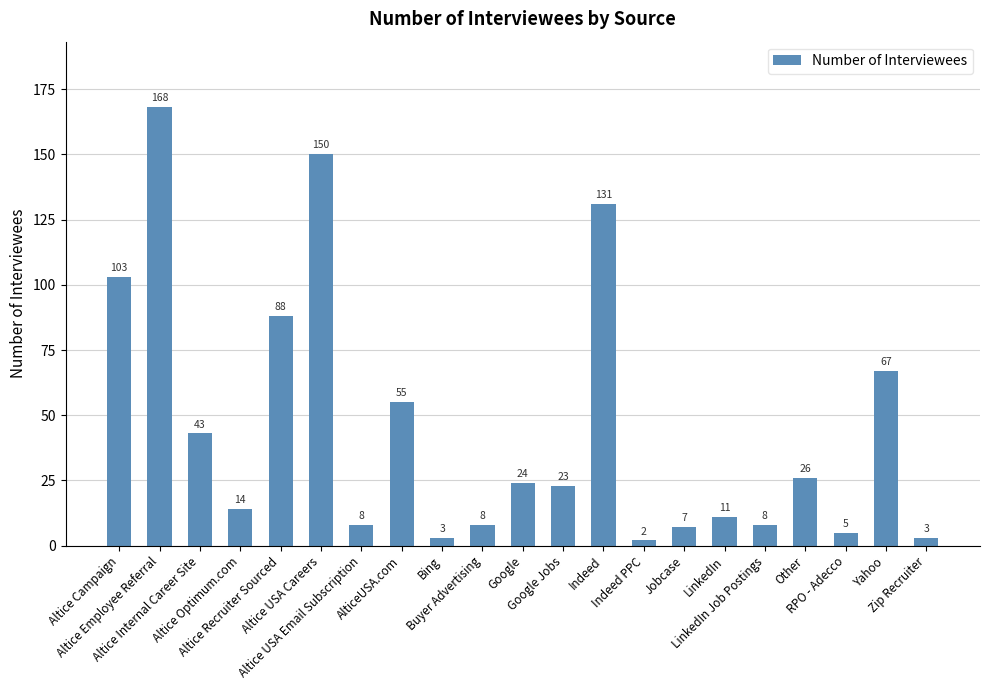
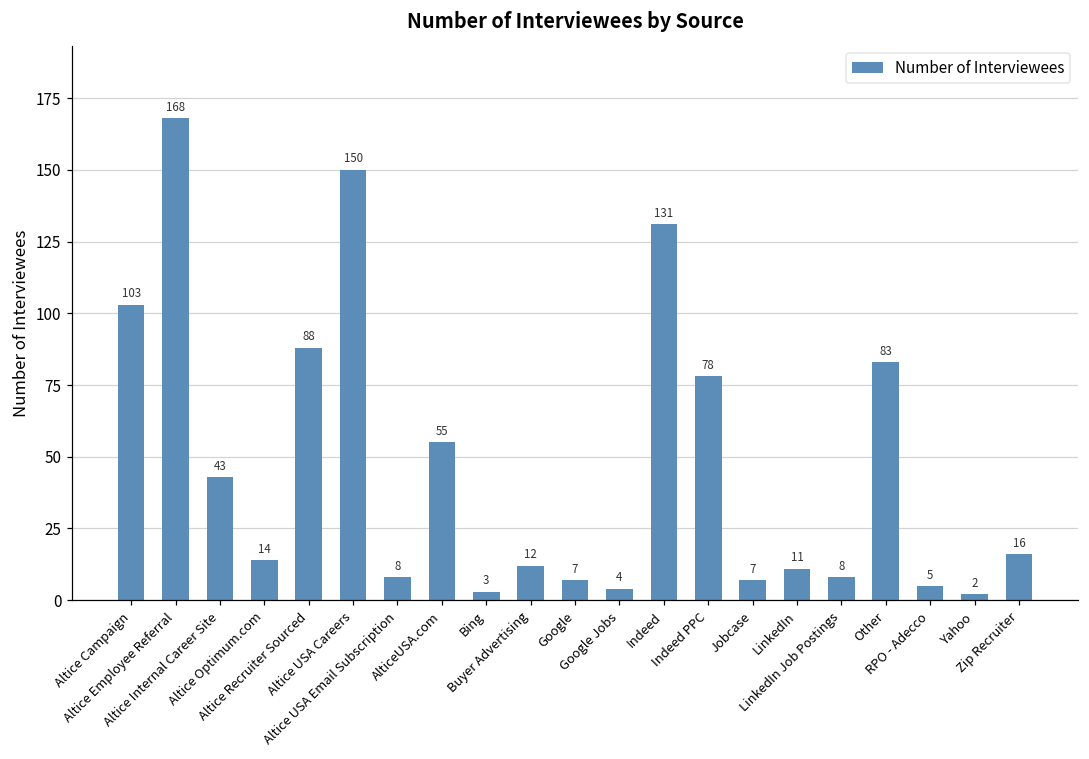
  {
    "Altice Campaign": 103,
    "Altice Employee Referral": 168,
    "Altice Internal Career Site": 43,
    "Altice Optimum.com": 14,
    "Altice Recruiter Sourced": 88,
    "Altice USA Careers": 150,
    "Altice USA Email Subscription": 8,
    "AlticeUSA.com": 55,
    "Bing": 3,
-   "Buyer Advertising": 8,
-   "Google": 24,
-   "Google Jobs": 23,
+   "Buyer Advertising": 12,
+   "Google": 7,
+   "Google Jobs": 4,
    "Indeed": 131,
-   "Indeed PPC": 2,
+   "Indeed PPC": 78,
    "Jobcase": 7,
    "LinkedIn": 11,
    "LinkedIn Job Postings": 8,
-   "Other": 26,
+   "Other": 83,
    "RPO - Adecco": 5,
-   "Yahoo": 67,
-   "Zip Recruiter": 3
+   "Yahoo": 2,
+   "Zip Recruiter": 16
  }
